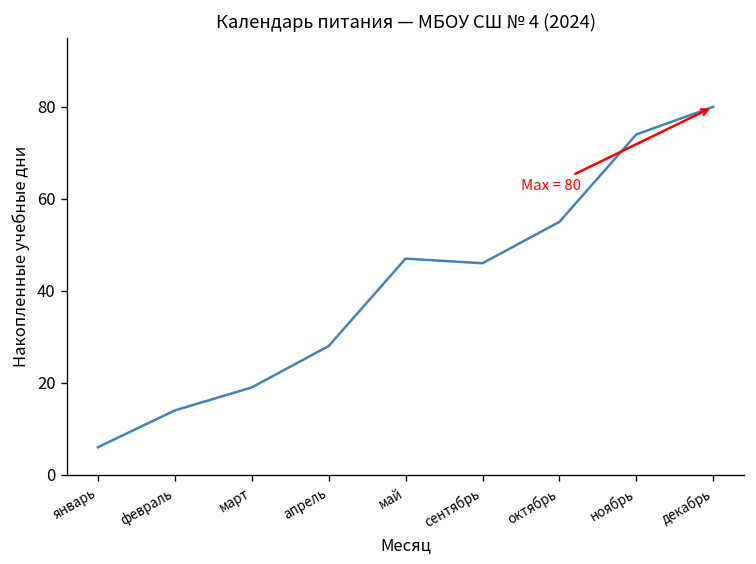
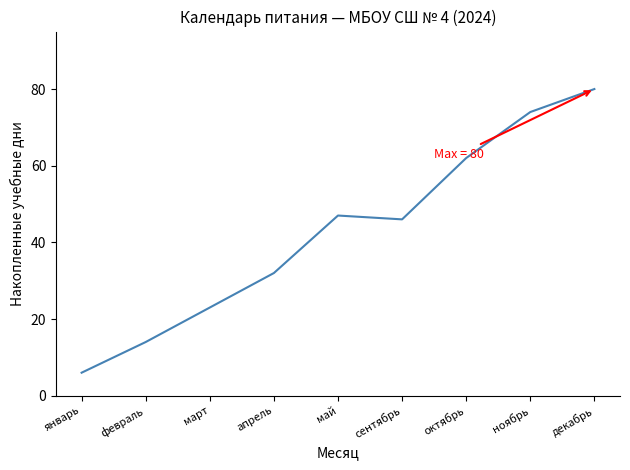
  {
    "январь": 6,
    "февраль": 14,
-   "март": 19,
-   "апрель": 28,
+   "март": 23,
+   "апрель": 32,
    "май": 47,
    "сентябрь": 46,
-   "октябрь": 55,
+   "октябрь": 62,
    "декабрь": 80
  }
